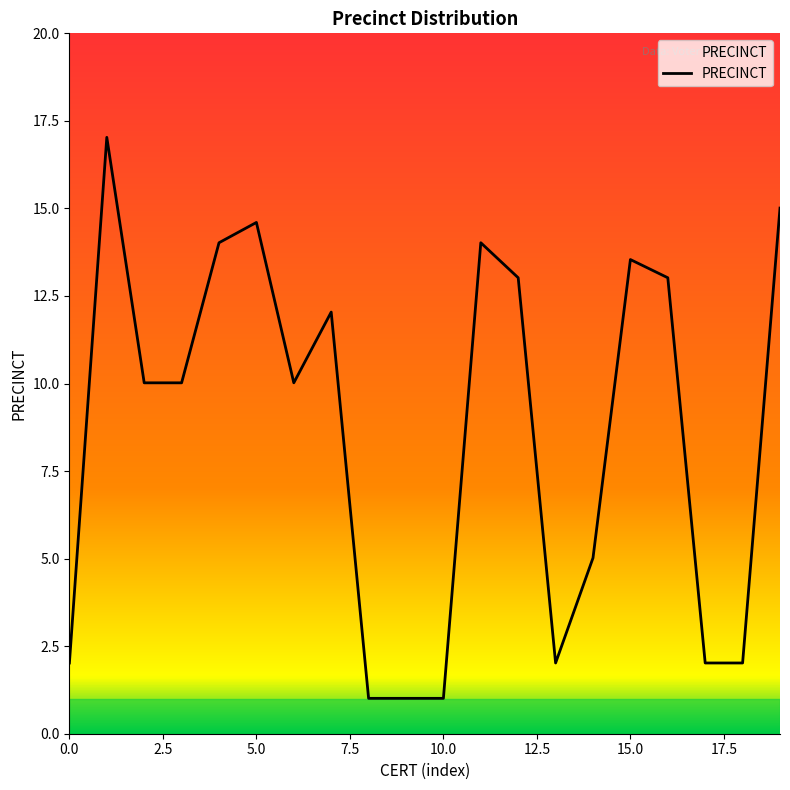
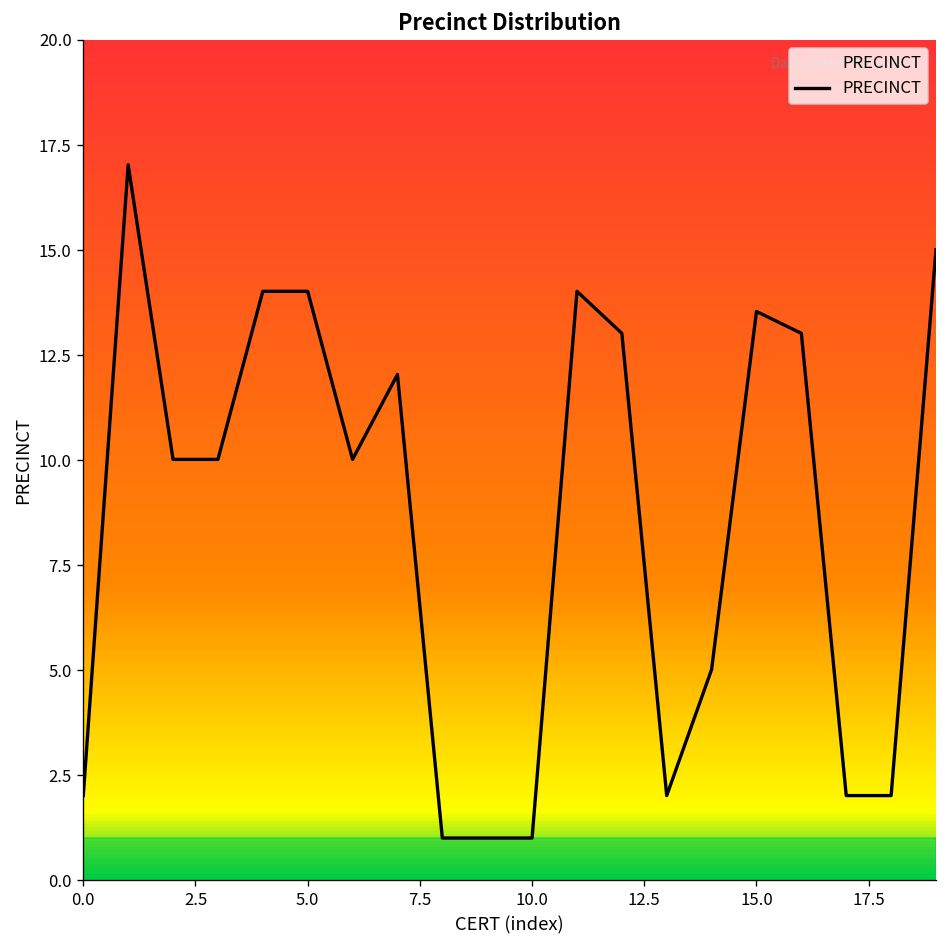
  {
    "0.0": 2.0,
-   "5.0": 14.6,
+   "5.0": 14.0,
    "10.0": 1.0,
    "15.0": 13.5
  }
